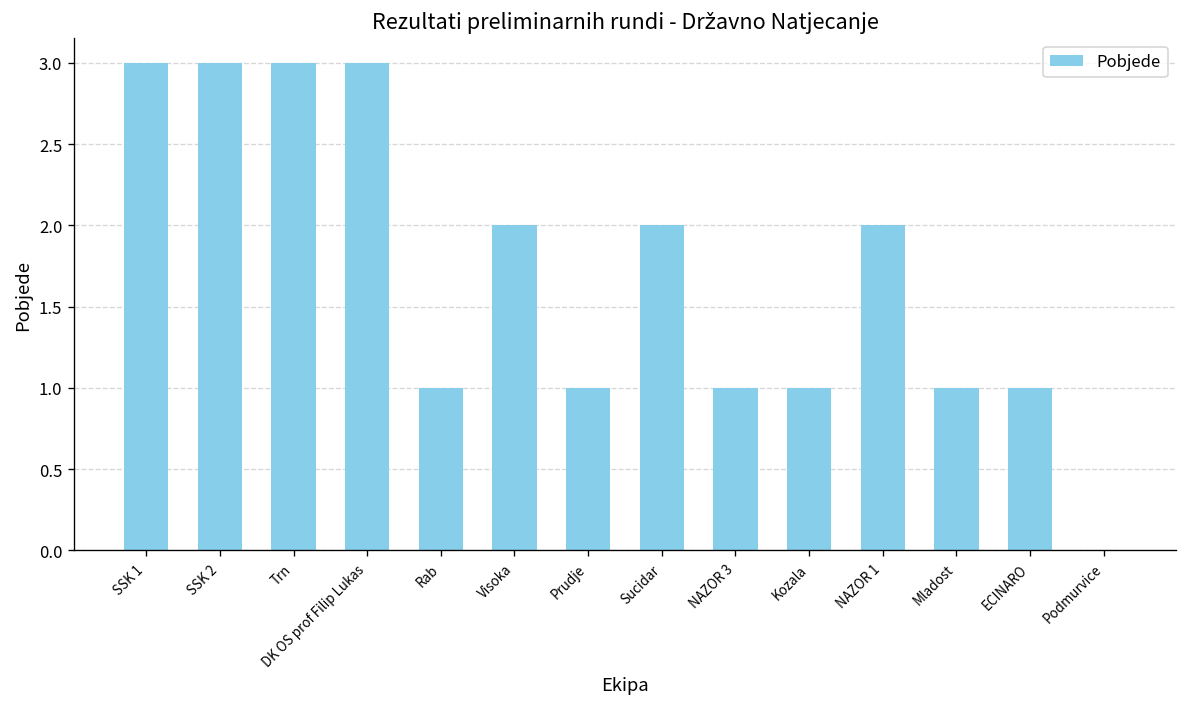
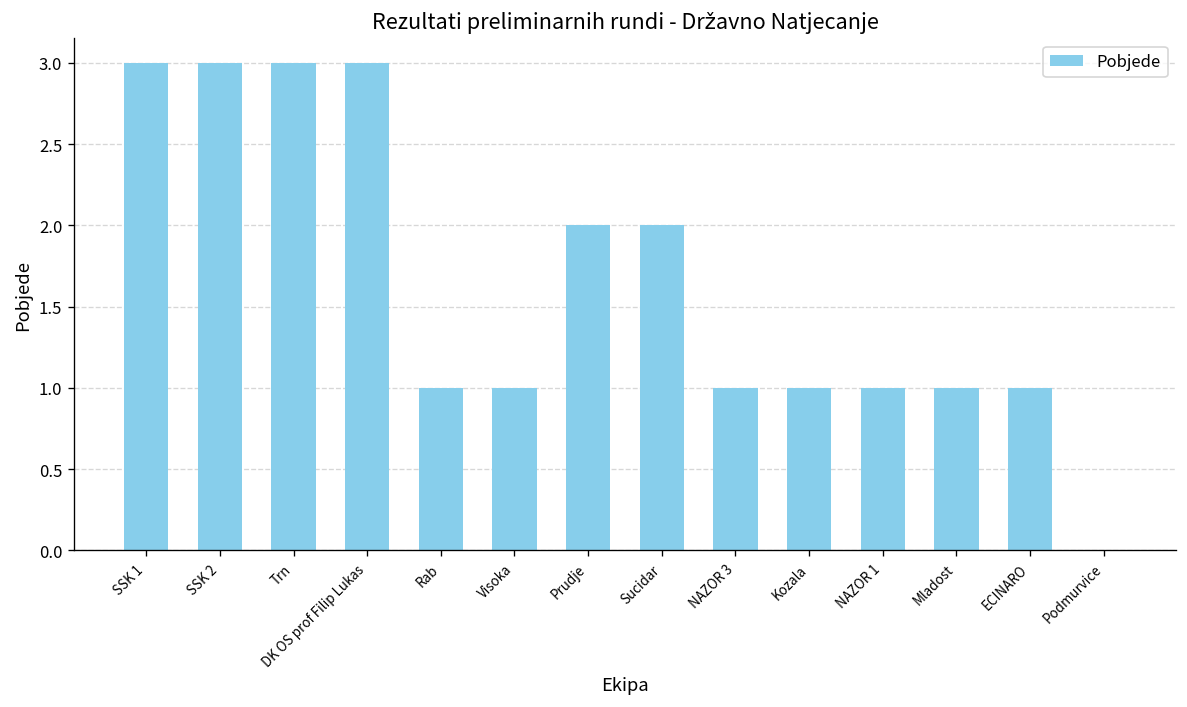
  {
    "SSK 1": 3,
    "SSK 2": 3,
    "Trn": 3,
    "DK OS prof Filip Lukas": 3,
    "Rab": 1,
-   "Visoka": 2,
-   "Prudje": 1,
+   "Visoka": 1,
+   "Prudje": 2,
    "Sucidar": 2,
    "NAZOR 3": 1,
    "Kozala": 1,
-   "NAZOR 1": 2,
+   "NAZOR 1": 1,
    "Mladost": 1,
    "ECINARO": 1,
    "Podmurvice": 0
  }
